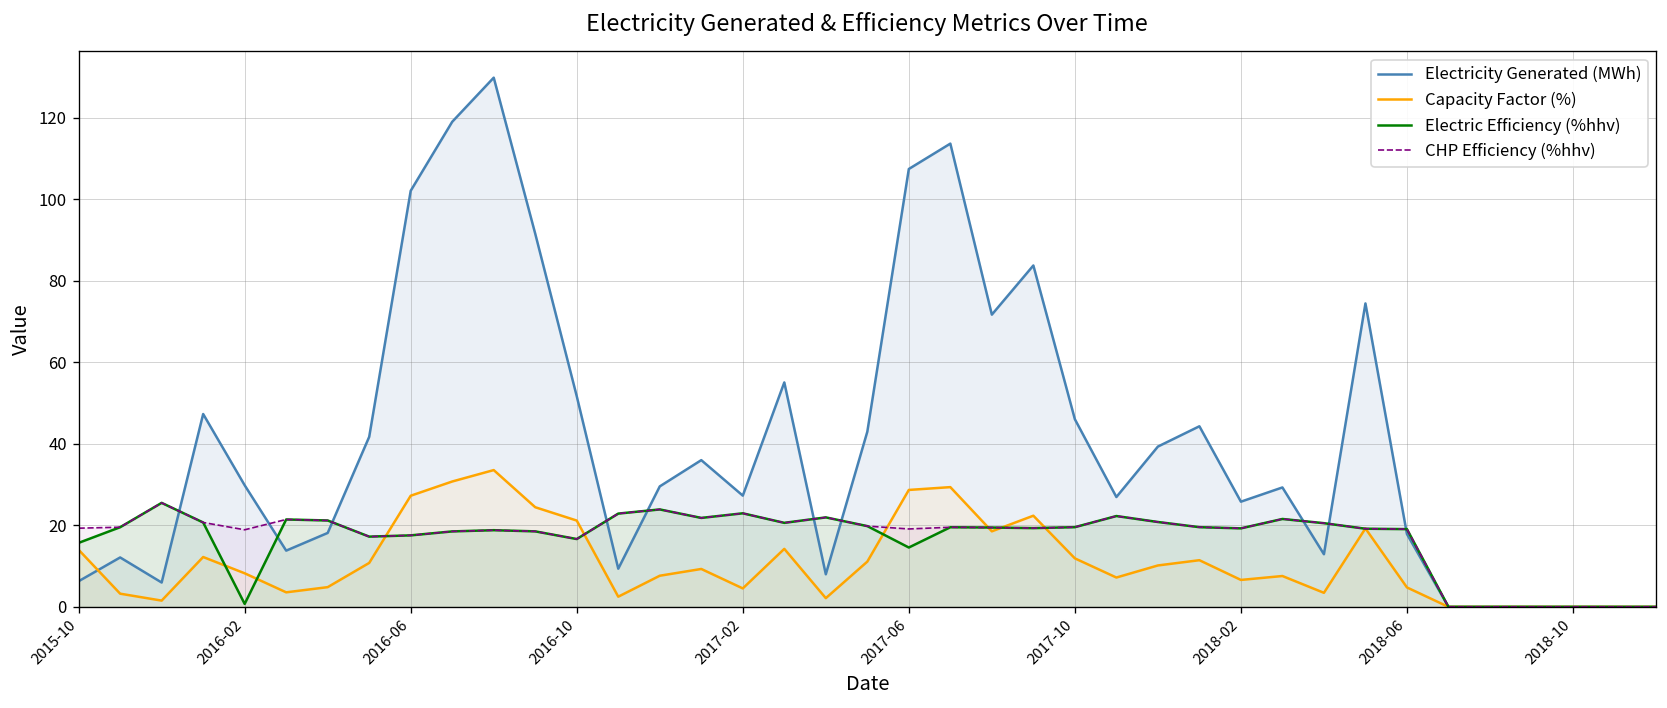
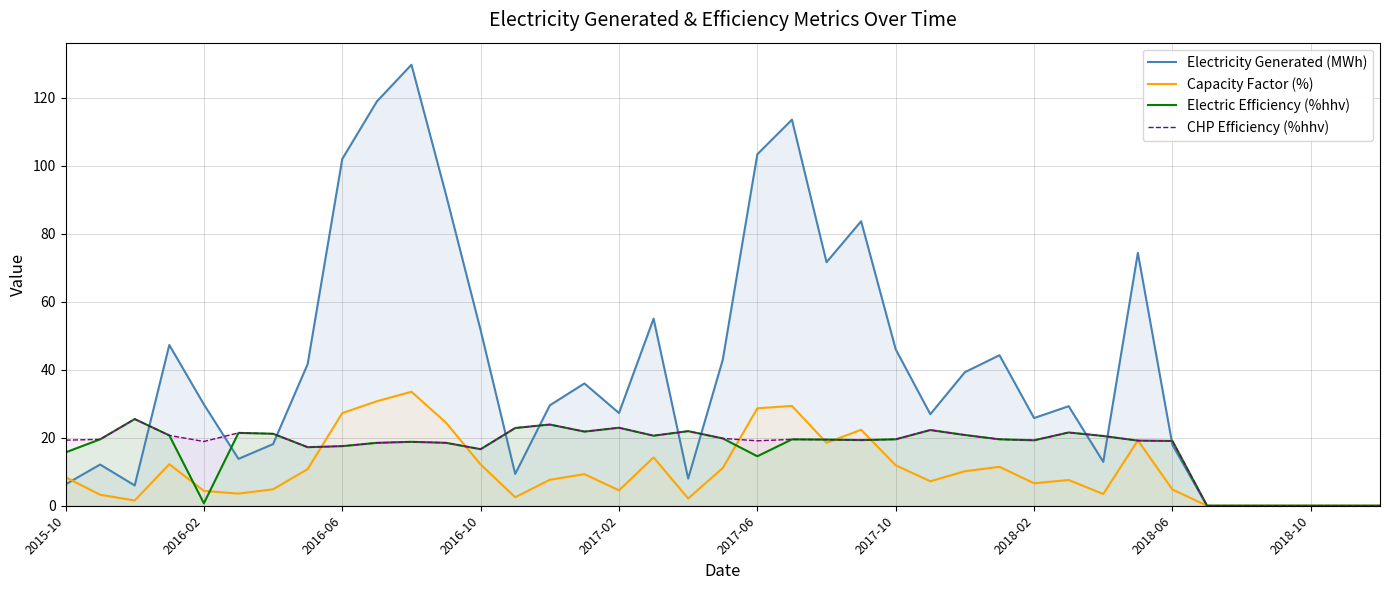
  {
    "Electricity Generated (MWh)": {
      "2015-10": 6,
      "2016-02": 30,
      "2016-06": 102,
      "2016-10": 52,
      "2017-02": 27,
-     "2017-06": 107,
+     "2017-06": 103,
      "2017-10": 46,
      "2018-02": 26,
      "2018-06": 18
    },
    "Capacity Factor (%)": {
-     "2015-10": 14,
-     "2016-02": 8,
+     "2015-10": 8,
+     "2016-02": 4,
      "2016-06": 27,
-     "2016-10": 21,
+     "2016-10": 12,
      "2017-02": 5,
      "2017-06": 29,
      "2017-10": 12,
      "2018-02": 7,
      "2018-06": 5
    },
    "Electric Efficiency (%hhv)": {
      "2015-10": 16,
      "2016-02": 1,
      "2017-06": 15
    },
    "CHP Efficiency (%hhv)": {
      "2015-10": 19,
      "2016-02": 19,
      "2017-06": 19
    }
  }
